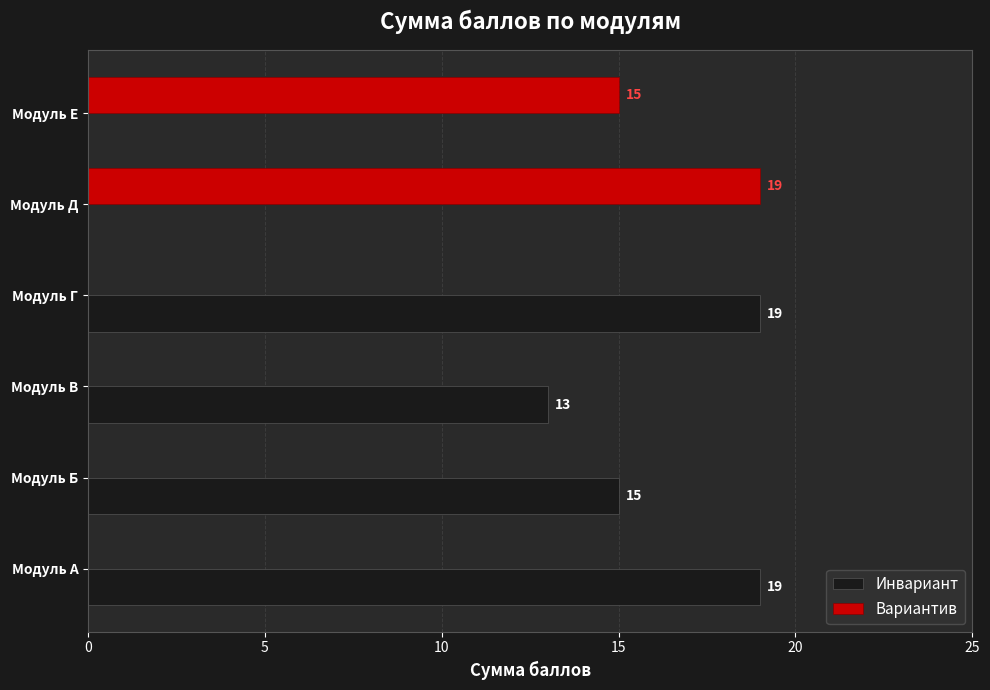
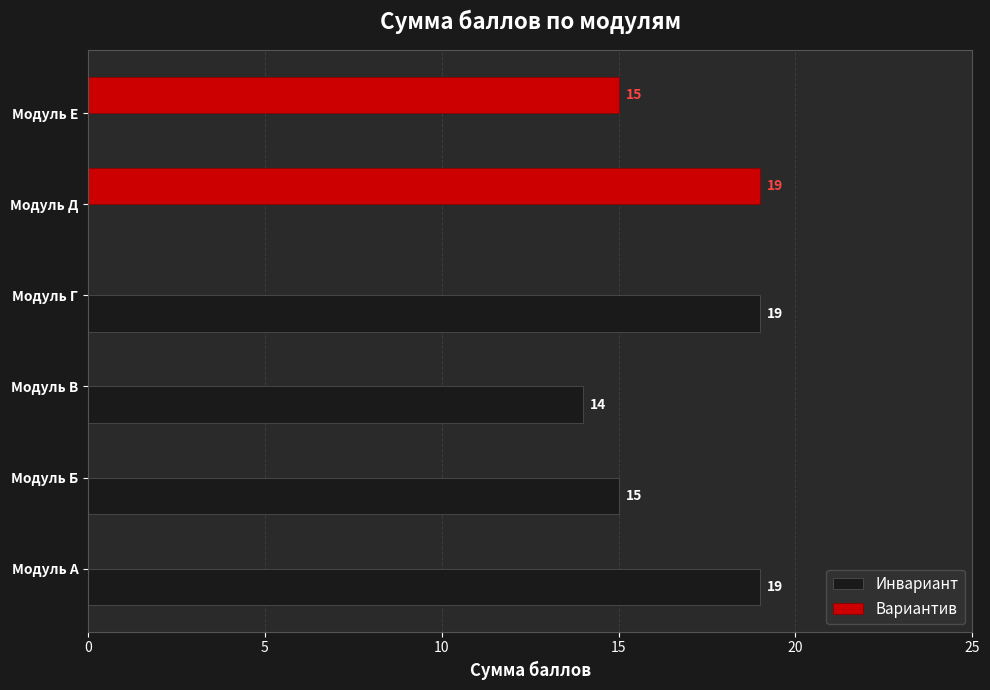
  {
    "Инвариант": {
      "Модуль Г": 19,
-     "Модуль В": 13,
+     "Модуль В": 14,
      "Модуль Б": 15,
      "Модуль А": 19
    },
    "Вариантив": {
      "Модуль Е": 15,
      "Модуль Д": 19
    }
  }
